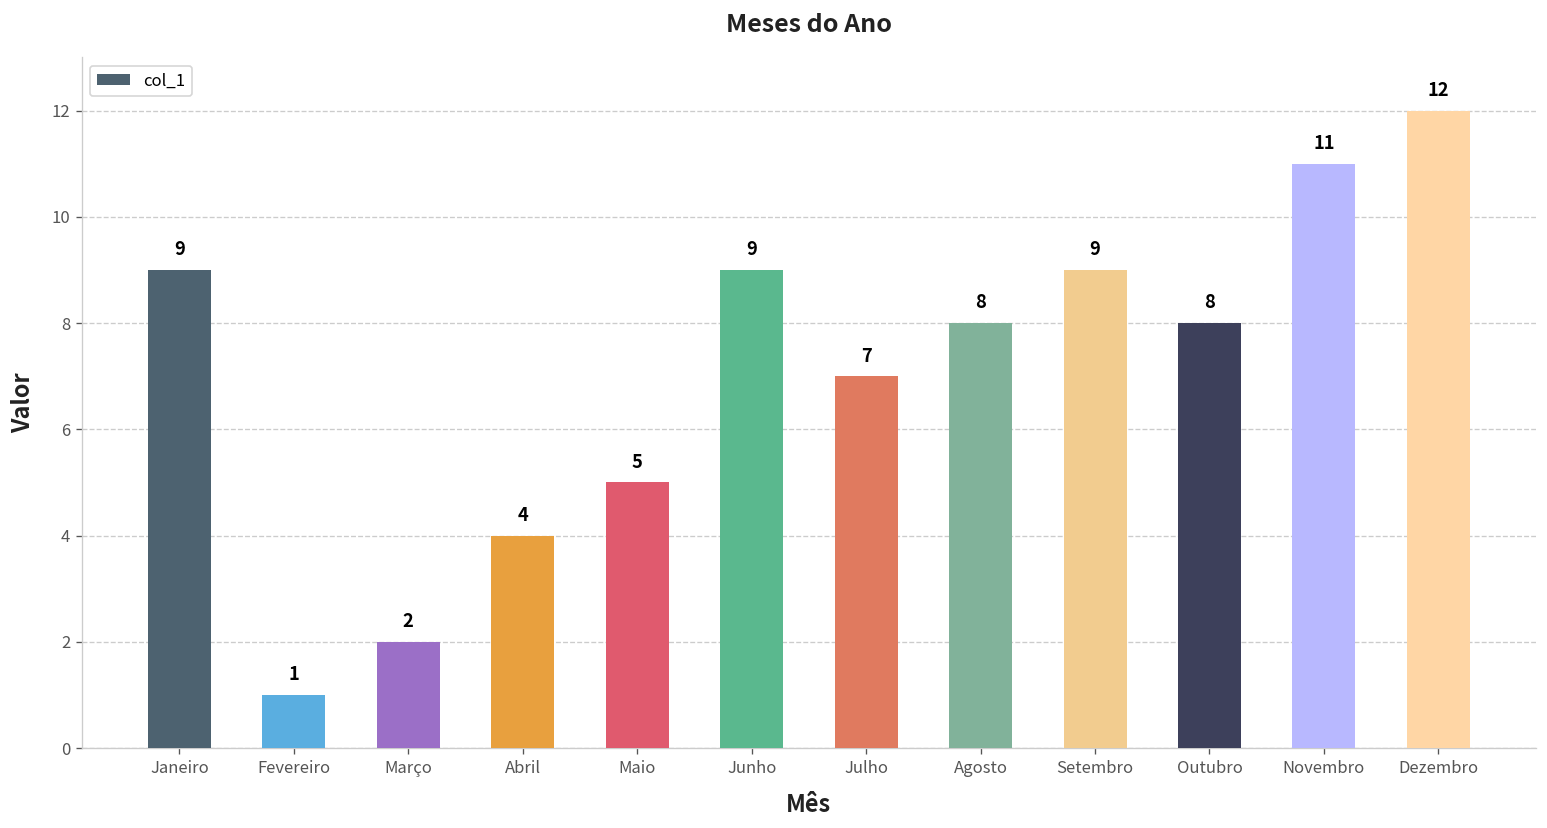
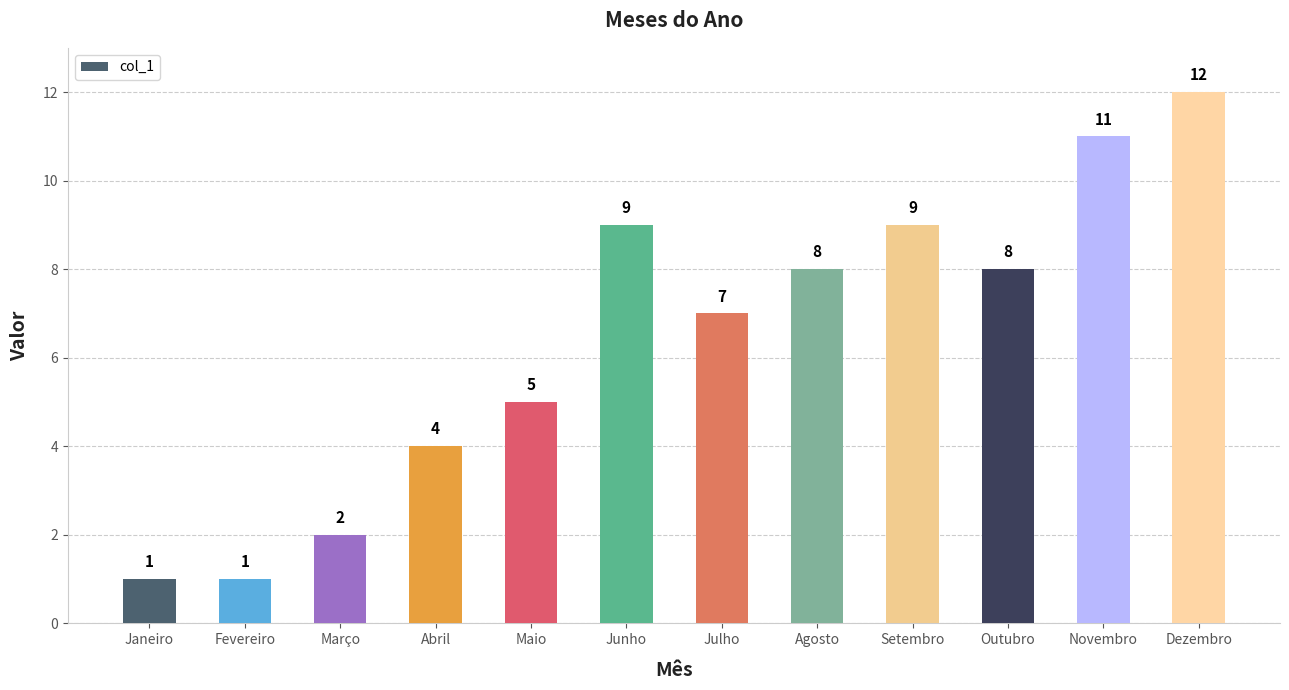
  {
-   "Janeiro": 9,
+   "Janeiro": 1,
    "Fevereiro": 1,
    "Março": 2,
    "Abril": 4,
    "Maio": 5,
    "Junho": 9,
    "Julho": 7,
    "Agosto": 8,
    "Setembro": 9,
    "Outubro": 8,
    "Novembro": 11,
    "Dezembro": 12
  }
